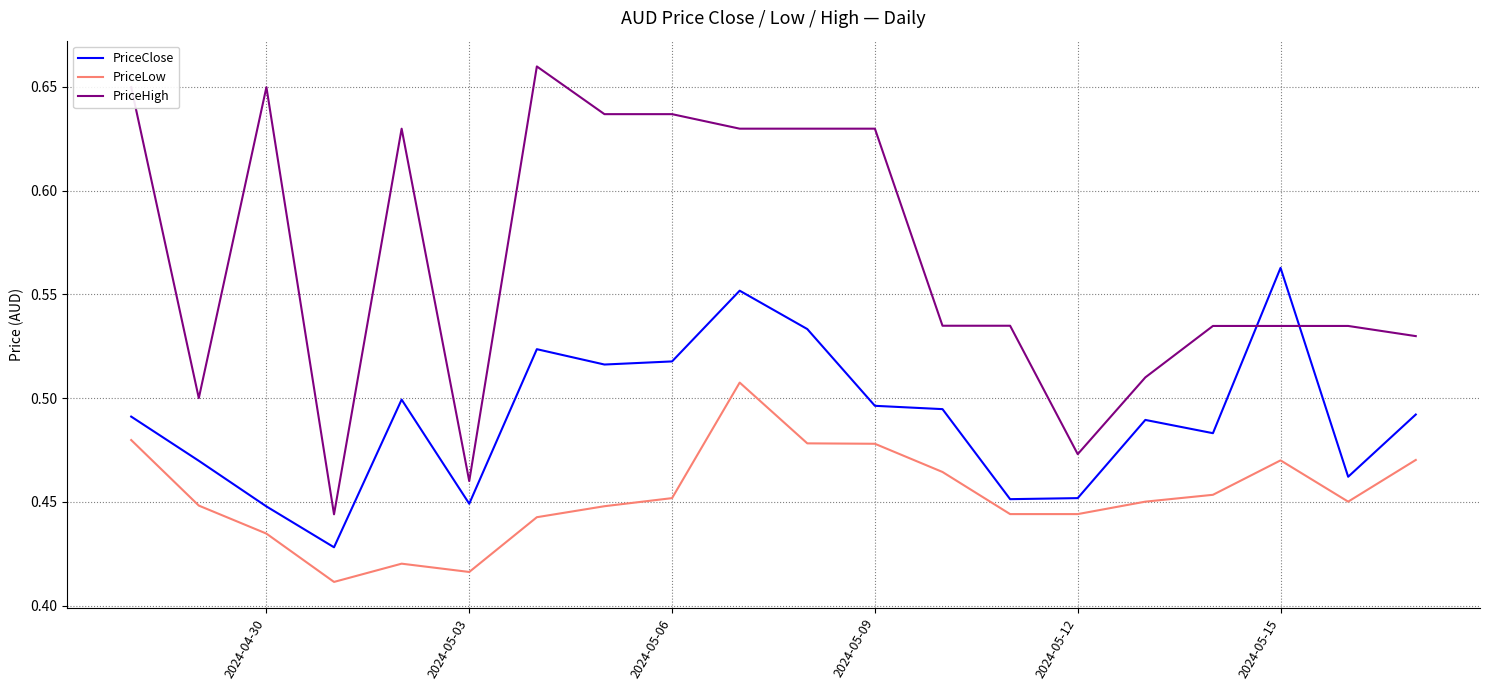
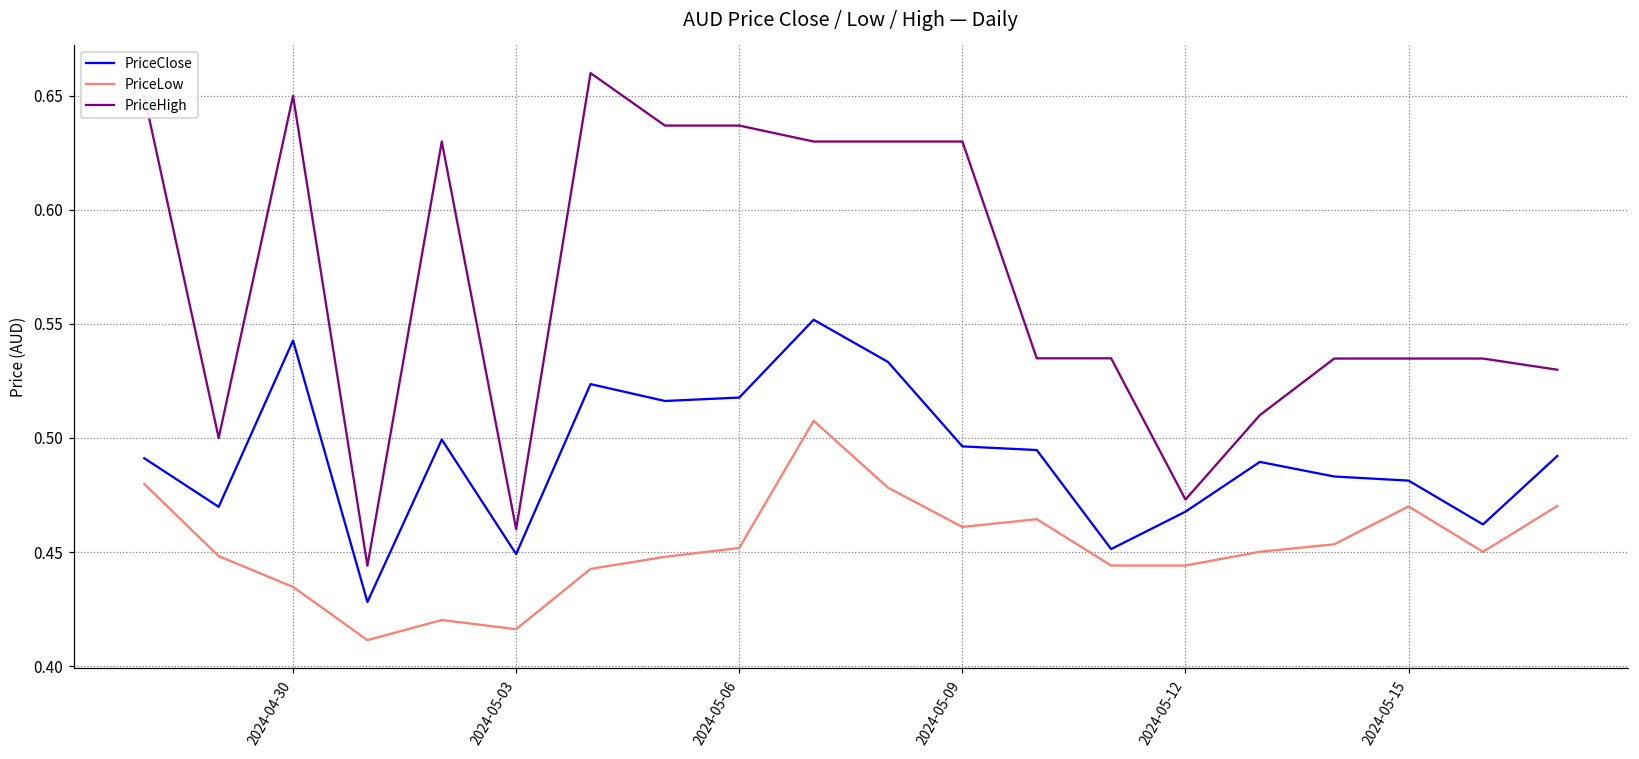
  {
    "PriceClose": {
-     "2024-04-30": 0.448,
+     "2024-04-30": 0.543,
      "2024-05-03": 0.449,
      "2024-05-06": 0.518,
      "2024-05-09": 0.496,
-     "2024-05-12": 0.452,
-     "2024-05-15": 0.563
+     "2024-05-12": 0.468,
+     "2024-05-15": 0.481
    },
    "PriceLow": {
      "2024-04-30": 0.435,
      "2024-05-03": 0.416,
      "2024-05-06": 0.452,
-     "2024-05-09": 0.478,
+     "2024-05-09": 0.461,
      "2024-05-12": 0.444,
      "2024-05-15": 0.470
    },
    "PriceHigh": {
      "2024-04-30": 0.650,
      "2024-05-03": 0.460,
      "2024-05-06": 0.637,
      "2024-05-09": 0.630,
      "2024-05-12": 0.473,
      "2024-05-15": 0.535
    }
  }
